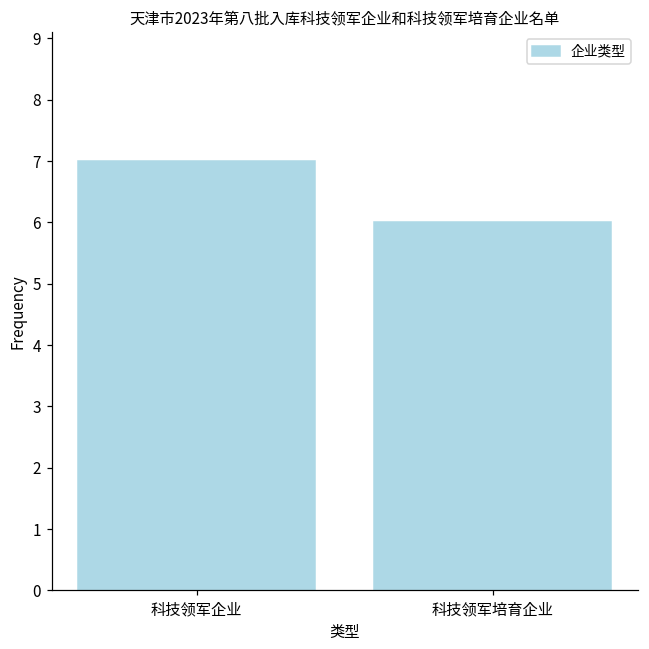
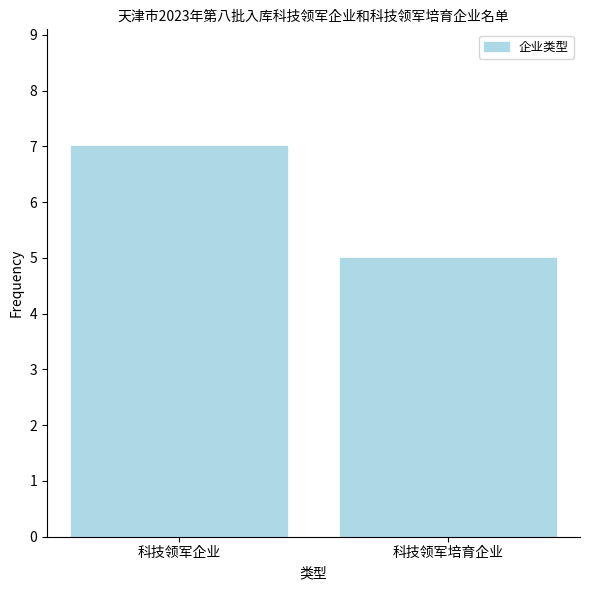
  {
    "科技领军企业": 7,
-   "科技领军培育企业": 6
+   "科技领军培育企业": 5
  }
